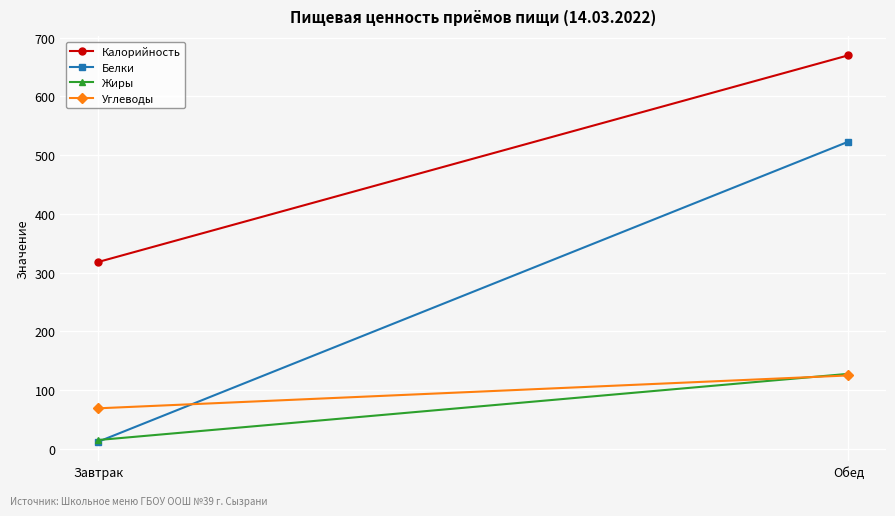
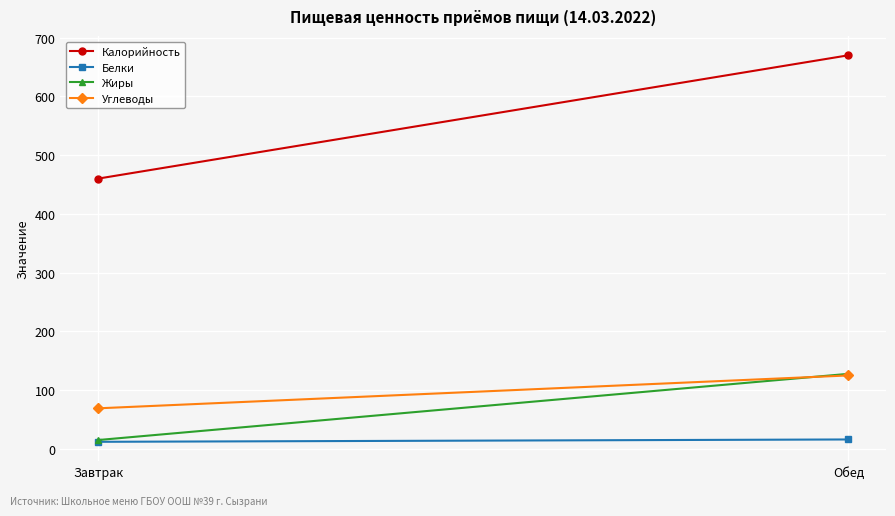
  {
    "Калорийность": {
-     "Завтрак": 320,
+     "Завтрак": 460,
      "Обед": 670
    },
    "Белки": {
-     "Обед": 520
+     "Обед": 20
    },
    "Углеводы": {
      "Завтрак": 70
    }
  }
